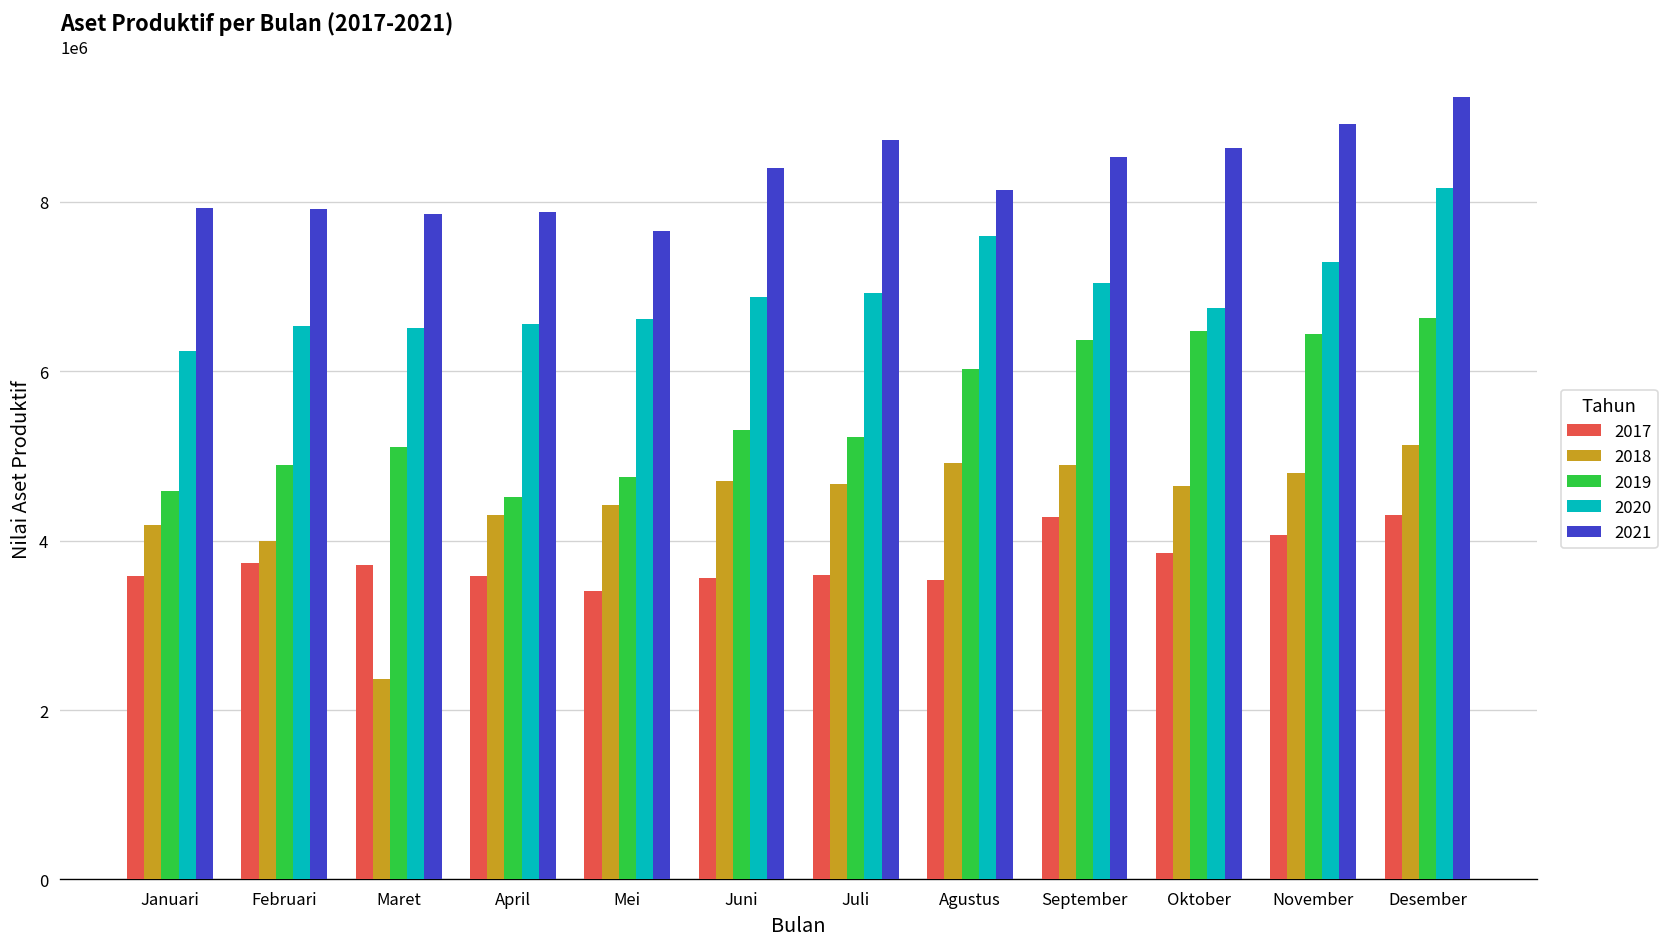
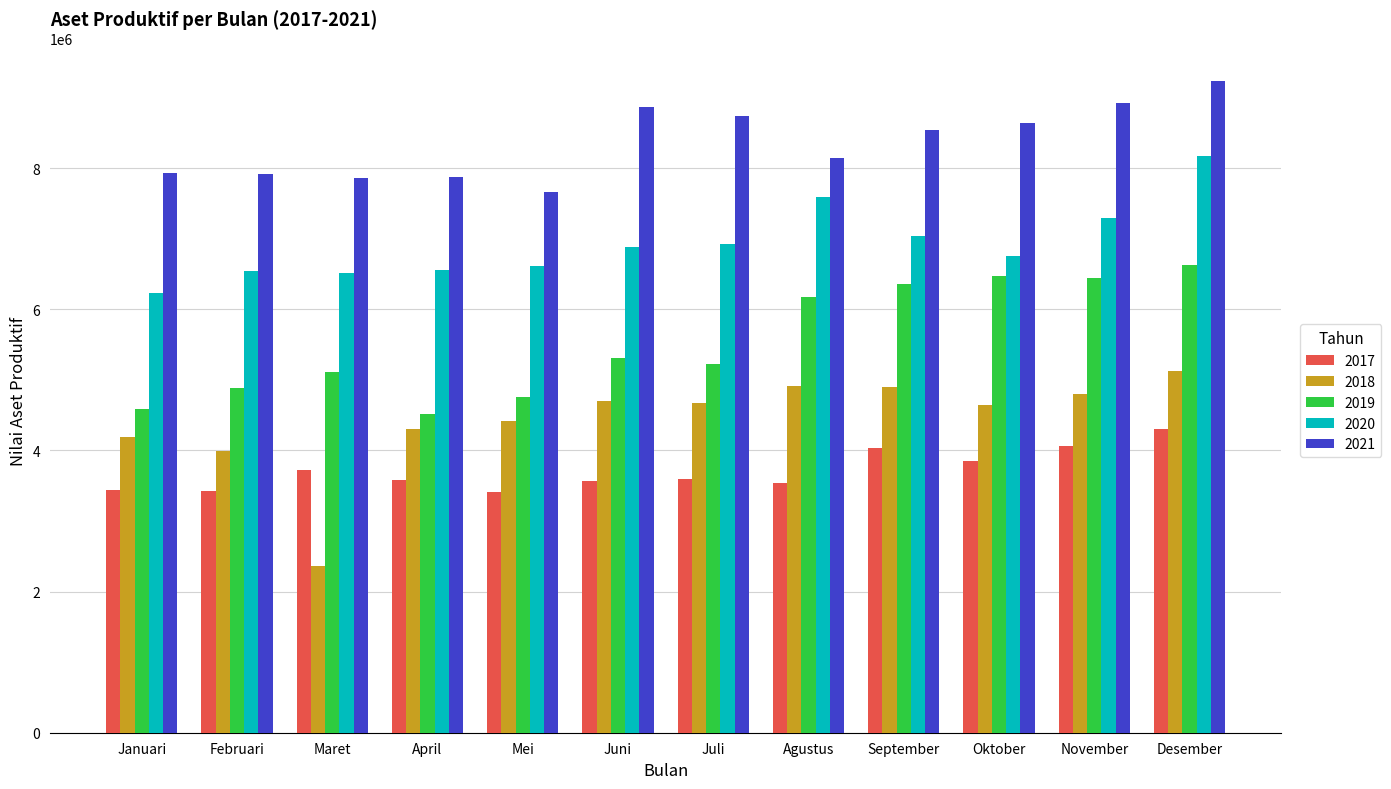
  {
    "2017": {
-     "Januari": 3600000,
-     "Februari": 3700000,
+     "Januari": 3400000,
+     "Februari": 3400000,
      "Maret": 3700000,
      "April": 3600000,
      "Mei": 3400000,
      "Juni": 3600000,
      "Juli": 3600000,
      "Agustus": 3500000,
-     "September": 4300000,
+     "September": 4000000,
      "Oktober": 3900000,
      "November": 4100000,
      "Desember": 4300000
    },
    "2018": {
      "Januari": 4200000,
      "Februari": 4000000,
      "Maret": 2400000,
      "April": 4300000,
      "Mei": 4400000,
      "Juni": 4700000,
      "Juli": 4700000,
      "Agustus": 4900000,
      "September": 4900000,
      "Oktober": 4600000,
      "November": 4800000,
      "Desember": 5100000
    },
    "2019": {
      "Januari": 4600000,
      "Februari": 4900000,
      "Maret": 5100000,
      "April": 4500000,
      "Mei": 4800000,
      "Juni": 5300000,
      "Juli": 5200000,
-     "Agustus": 6000000,
+     "Agustus": 6200000,
      "September": 6400000,
      "Oktober": 6500000,
      "November": 6400000,
      "Desember": 6600000
    },
    "2020": {
      "Januari": 6200000,
      "Februari": 6500000,
      "Maret": 6500000,
      "April": 6600000,
      "Mei": 6600000,
      "Juni": 6900000,
      "Juli": 6900000,
      "Agustus": 7600000,
      "September": 7000000,
      "Oktober": 6800000,
      "November": 7300000,
      "Desember": 8200000
    },
    "2021": {
      "Januari": 7900000,
      "Februari": 7900000,
      "Maret": 7900000,
      "April": 7900000,
      "Mei": 7700000,
-     "Juni": 8400000,
+     "Juni": 8900000,
      "Juli": 8700000,
      "Agustus": 8100000,
      "September": 8500000,
      "Oktober": 8600000,
      "November": 8900000,
      "Desember": 9200000
    }
  }
